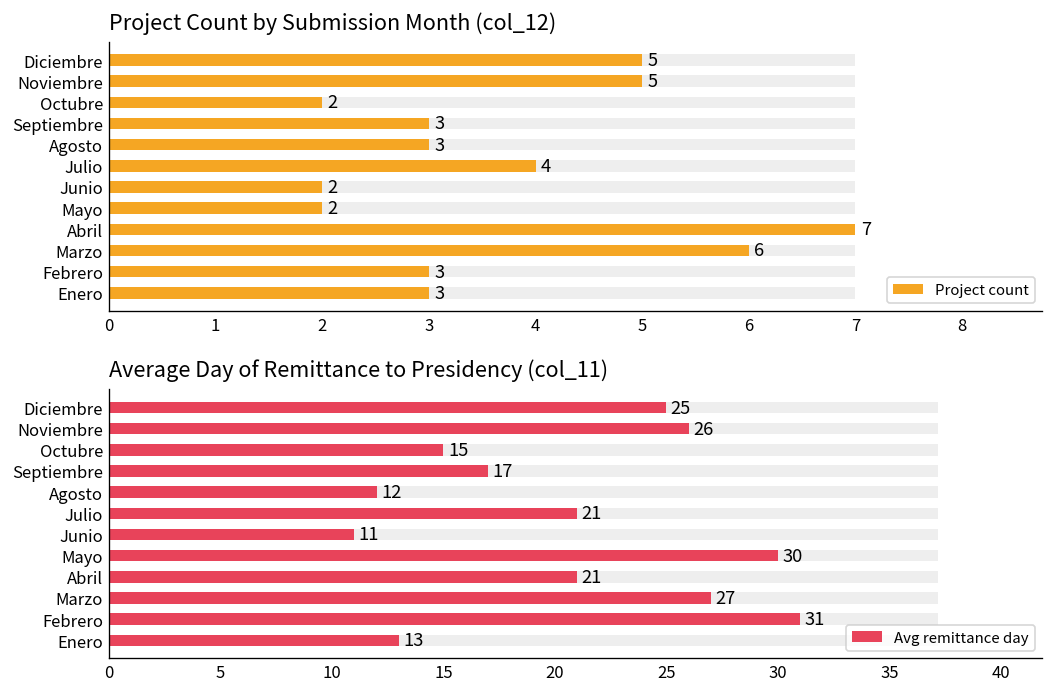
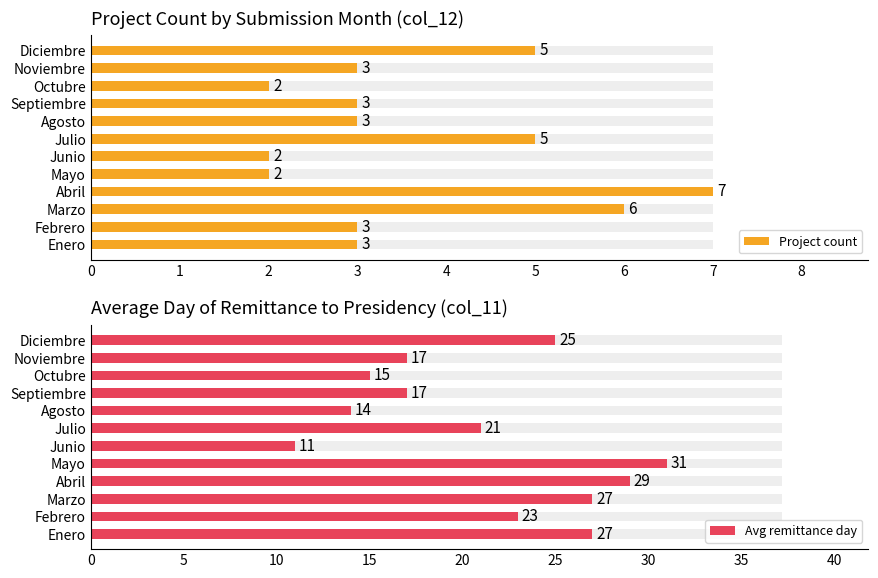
  {
    "Project Count by Submission Month (col_12)": {
      "Project count": {
-       "Noviembre": 5,
-       "Julio": 4,
+       "Noviembre": 3,
+       "Julio": 5,
        "Abril": 7
      }
    },
    "Average Day of Remittance to Presidency (col_11)": {
      "Avg remittance day": {
-       "Noviembre": 26,
-       "Agosto": 12,
-       "Mayo": 30,
-       "Abril": 21,
-       "Febrero": 31,
-       "Enero": 13
+       "Noviembre": 17,
+       "Agosto": 14,
+       "Mayo": 31,
+       "Abril": 29,
+       "Febrero": 23,
+       "Enero": 27
      }
    }
  }
